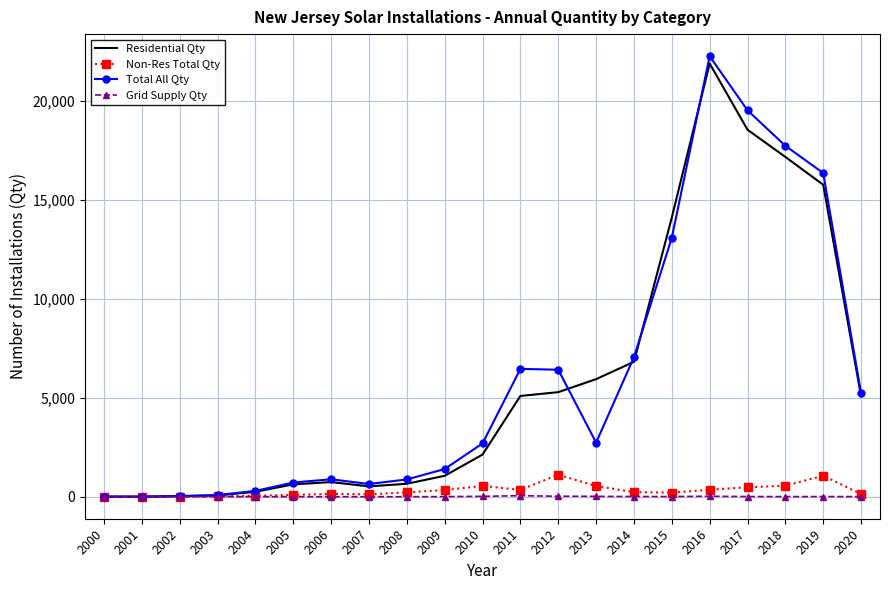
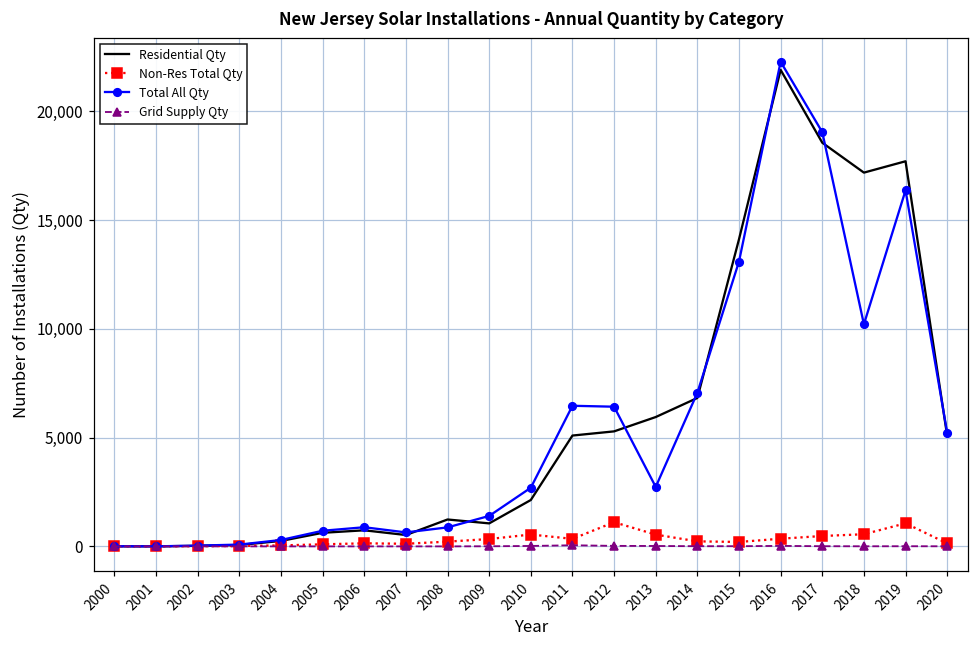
  {
    "Residential Qty": {
      "2006": "700",
-     "2008": "700",
+     "2008": "1,200",
      "2009": "1,100",
      "2010": "2,100",
      "2011": "5,100",
      "2012": "5,300",
      "2013": "5,900",
      "2014": "6,800",
      "2015": "14,100",
      "2016": "21,900",
      "2017": "18,600",
      "2018": "17,200",
-     "2019": "15,800",
+     "2019": "17,700",
      "2020": "5,100"
    },
    "Non-Res Total Qty": {
      "2006": "100",
      "2008": "200",
      "2009": "300",
      "2010": "500",
      "2011": "300",
      "2012": "1,100",
      "2013": "500",
      "2014": "200",
      "2015": "200",
      "2016": "400",
      "2017": "500",
      "2018": "600",
      "2019": "1,100",
      "2020": "100"
    },
    "Total All Qty": {
      "2006": "900",
      "2008": "900",
      "2009": "1,400",
      "2010": "2,700",
      "2011": "6,500",
      "2012": "6,400",
      "2013": "2,700",
      "2014": "7,100",
      "2015": "13,100",
      "2016": "22,300",
-     "2017": "19,500",
-     "2018": "17,700",
+     "2017": "19,000",
+     "2018": "10,200",
      "2019": "16,400",
      "2020": "5,200"
    },
    "Grid Supply Qty": {
      "2006": "0",
      "2008": "0",
      "2009": "0",
      "2010": "0",
      "2011": "100",
      "2012": "0",
      "2013": "0",
      "2014": "0",
      "2015": "0",
      "2016": "0",
      "2017": "0",
      "2018": "0",
      "2019": "0",
      "2020": "0"
    }
  }
